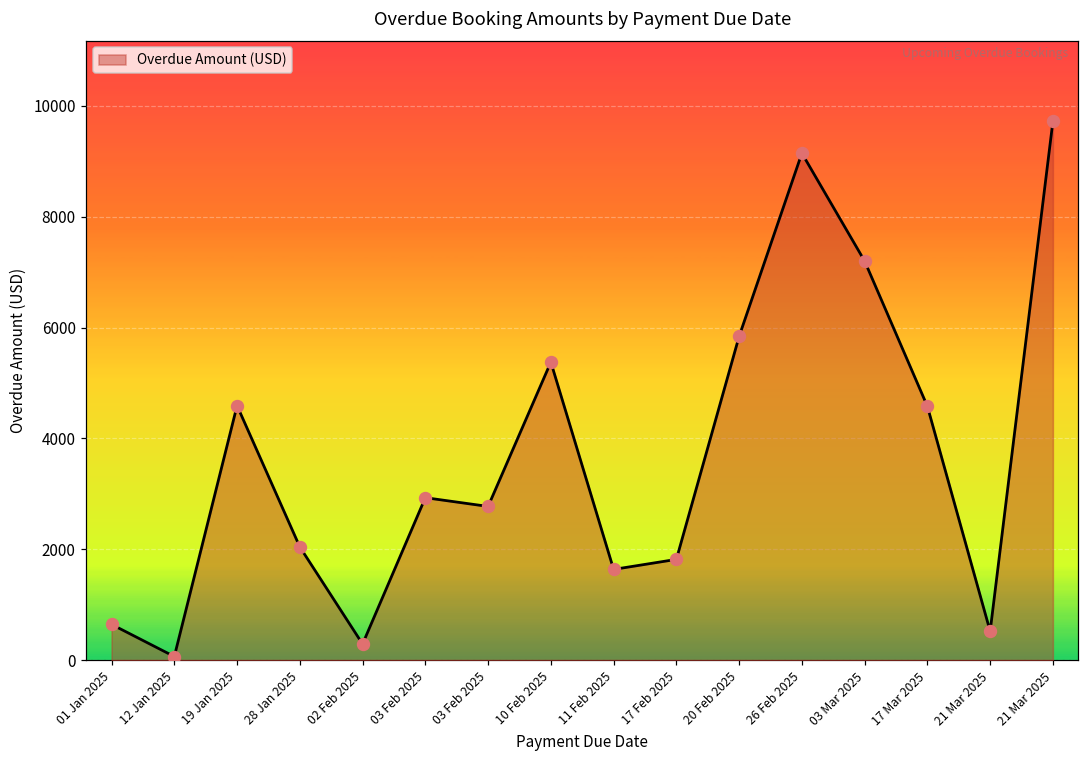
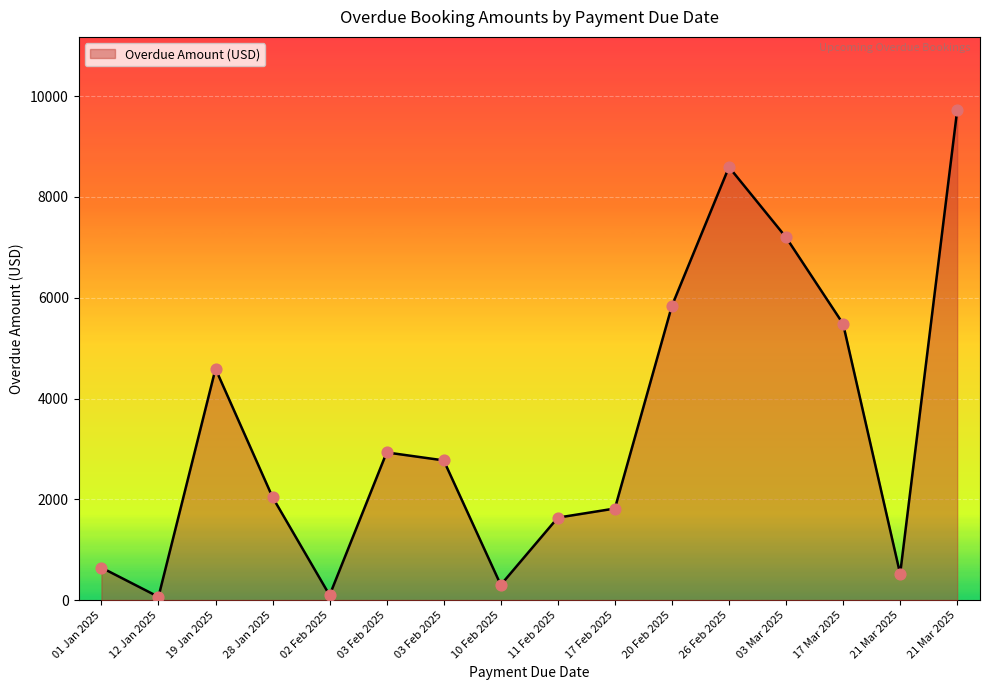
  {
    "01 Jan 2025": 600,
    "12 Jan 2025": 100,
    "19 Jan 2025": 4600,
    "28 Jan 2025": 2000,
-   "02 Feb 2025": 300,
-   "10 Feb 2025": 5400,
+   "02 Feb 2025": 100,
+   "10 Feb 2025": 300,
    "11 Feb 2025": 1600,
    "17 Feb 2025": 1800,
    "20 Feb 2025": 5800,
-   "26 Feb 2025": 9100,
+   "26 Feb 2025": 8600,
    "03 Mar 2025": 7200,
-   "17 Mar 2025": 4600
+   "17 Mar 2025": 5500
  }
